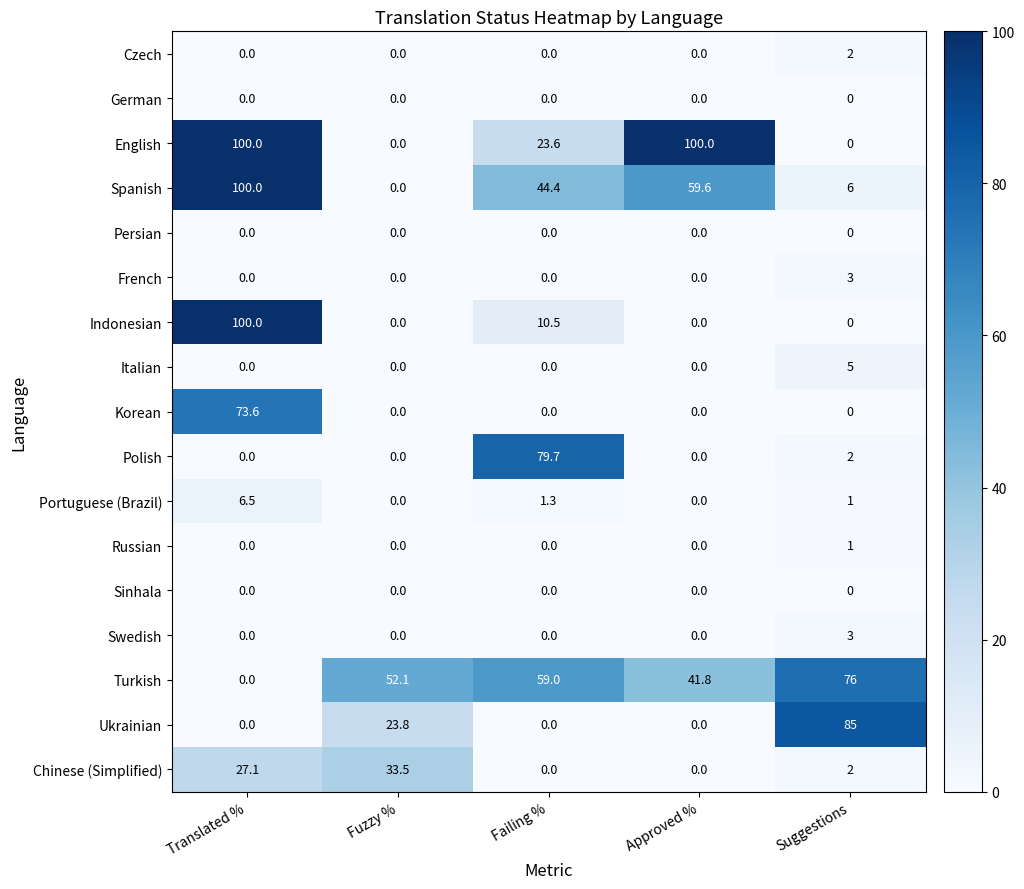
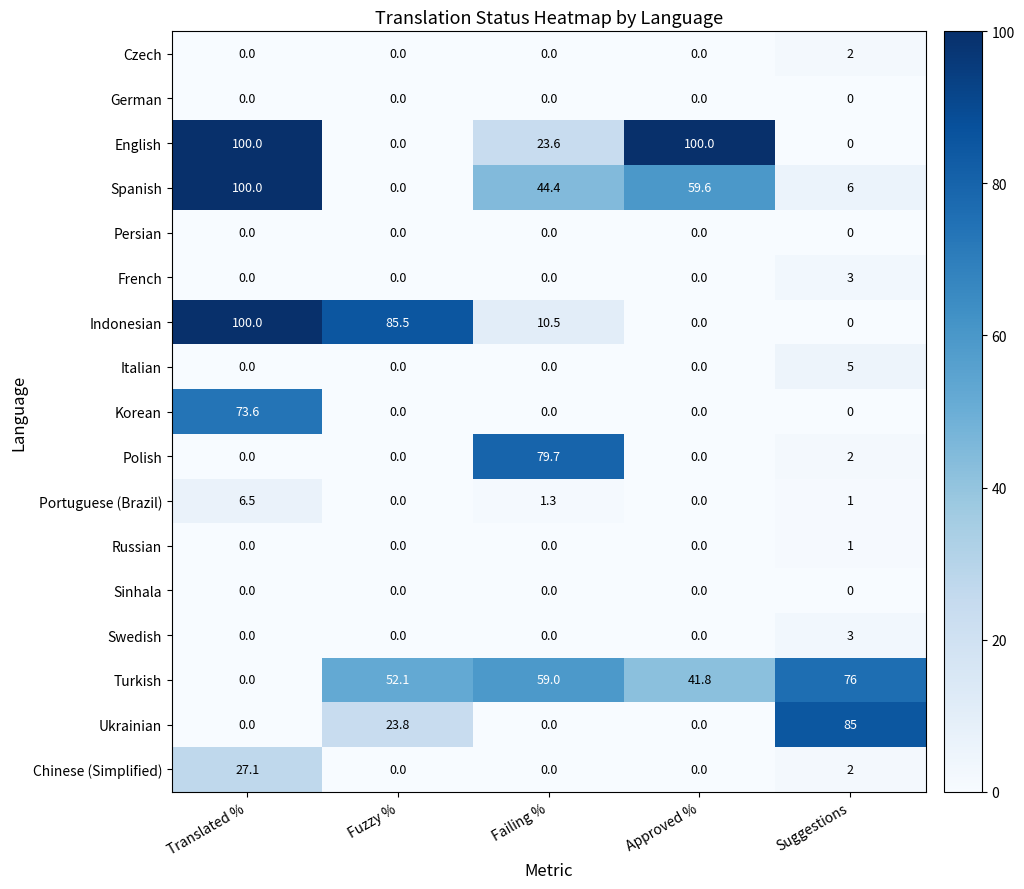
  {
    "Czech": {
      "Translated %": 0.0,
      "Fuzzy %": 0.0,
      "Failing %": 0.0,
      "Approved %": 0.0,
      "Suggestions": 2
    },
    "German": {
      "Translated %": 0.0,
      "Fuzzy %": 0.0,
      "Failing %": 0.0,
      "Approved %": 0.0,
      "Suggestions": 0
    },
    "English": {
      "Translated %": 100.0,
      "Fuzzy %": 0.0,
      "Failing %": 23.6,
      "Approved %": 100.0,
      "Suggestions": 0
    },
    "Spanish": {
      "Translated %": 100.0,
      "Fuzzy %": 0.0,
      "Failing %": 44.4,
      "Approved %": 59.6,
      "Suggestions": 6
    },
    "Persian": {
      "Translated %": 0.0,
      "Fuzzy %": 0.0,
      "Failing %": 0.0,
      "Approved %": 0.0,
      "Suggestions": 0
    },
    "French": {
      "Translated %": 0.0,
      "Fuzzy %": 0.0,
      "Failing %": 0.0,
      "Approved %": 0.0,
      "Suggestions": 3
    },
    "Indonesian": {
      "Translated %": 100.0,
-     "Fuzzy %": 0.0,
+     "Fuzzy %": 85.5,
      "Failing %": 10.5,
      "Approved %": 0.0,
      "Suggestions": 0
    },
    "Italian": {
      "Translated %": 0.0,
      "Fuzzy %": 0.0,
      "Failing %": 0.0,
      "Approved %": 0.0,
      "Suggestions": 5
    },
    "Korean": {
      "Translated %": 73.6,
      "Fuzzy %": 0.0,
      "Failing %": 0.0,
      "Approved %": 0.0,
      "Suggestions": 0
    },
    "Polish": {
      "Translated %": 0.0,
      "Fuzzy %": 0.0,
      "Failing %": 79.7,
      "Approved %": 0.0,
      "Suggestions": 2
    },
    "Portuguese (Brazil)": {
      "Translated %": 6.5,
      "Fuzzy %": 0.0,
      "Failing %": 1.3,
      "Approved %": 0.0,
      "Suggestions": 1
    },
    "Russian": {
      "Translated %": 0.0,
      "Fuzzy %": 0.0,
      "Failing %": 0.0,
      "Approved %": 0.0,
      "Suggestions": 1
    },
    "Sinhala": {
      "Translated %": 0.0,
      "Fuzzy %": 0.0,
      "Failing %": 0.0,
      "Approved %": 0.0,
      "Suggestions": 0
    },
    "Swedish": {
      "Translated %": 0.0,
      "Fuzzy %": 0.0,
      "Failing %": 0.0,
      "Approved %": 0.0,
      "Suggestions": 3
    },
    "Turkish": {
      "Translated %": 0.0,
      "Fuzzy %": 52.1,
      "Failing %": 59.0,
      "Approved %": 41.8,
      "Suggestions": 76
    },
    "Ukrainian": {
      "Translated %": 0.0,
      "Fuzzy %": 23.8,
      "Failing %": 0.0,
      "Approved %": 0.0,
      "Suggestions": 85
    },
    "Chinese (Simplified)": {
      "Translated %": 27.1,
-     "Fuzzy %": 33.5,
+     "Fuzzy %": 0.0,
      "Failing %": 0.0,
      "Approved %": 0.0,
      "Suggestions": 2
    }
  }
